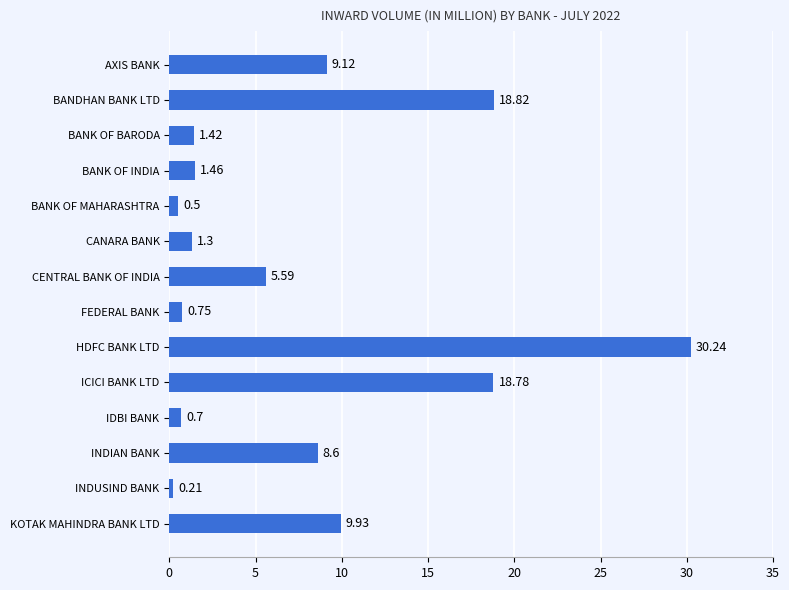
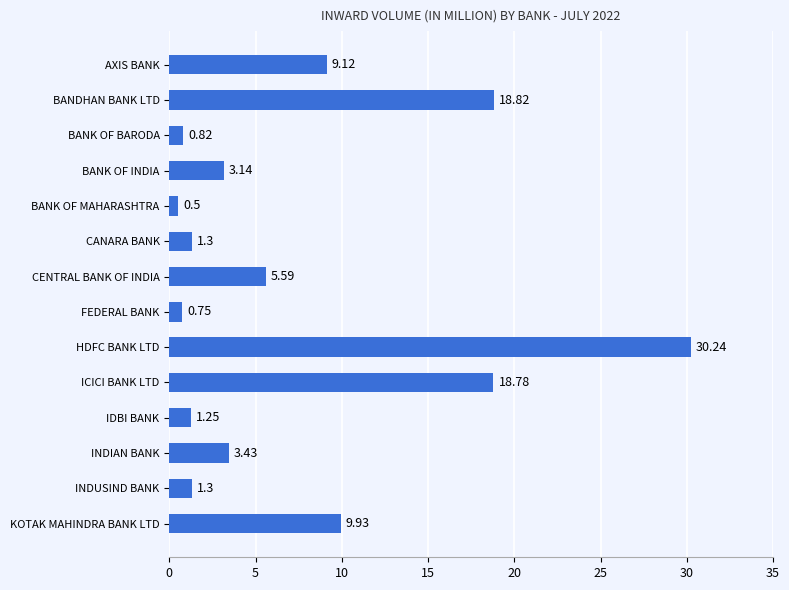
  {
    "AXIS BANK": 9.12,
    "BANDHAN BANK LTD": 18.82,
-   "BANK OF BARODA": 1.42,
-   "BANK OF INDIA": 1.46,
+   "BANK OF BARODA": 0.82,
+   "BANK OF INDIA": 3.14,
    "BANK OF MAHARASHTRA": 0.5,
    "CANARA BANK": 1.3,
    "CENTRAL BANK OF INDIA": 5.59,
    "FEDERAL BANK": 0.75,
    "HDFC BANK LTD": 30.24,
    "ICICI BANK LTD": 18.78,
-   "IDBI BANK": 0.7,
-   "INDIAN BANK": 8.6,
-   "INDUSIND BANK": 0.21,
+   "IDBI BANK": 1.25,
+   "INDIAN BANK": 3.43,
+   "INDUSIND BANK": 1.3,
    "KOTAK MAHINDRA BANK LTD": 9.93
  }
